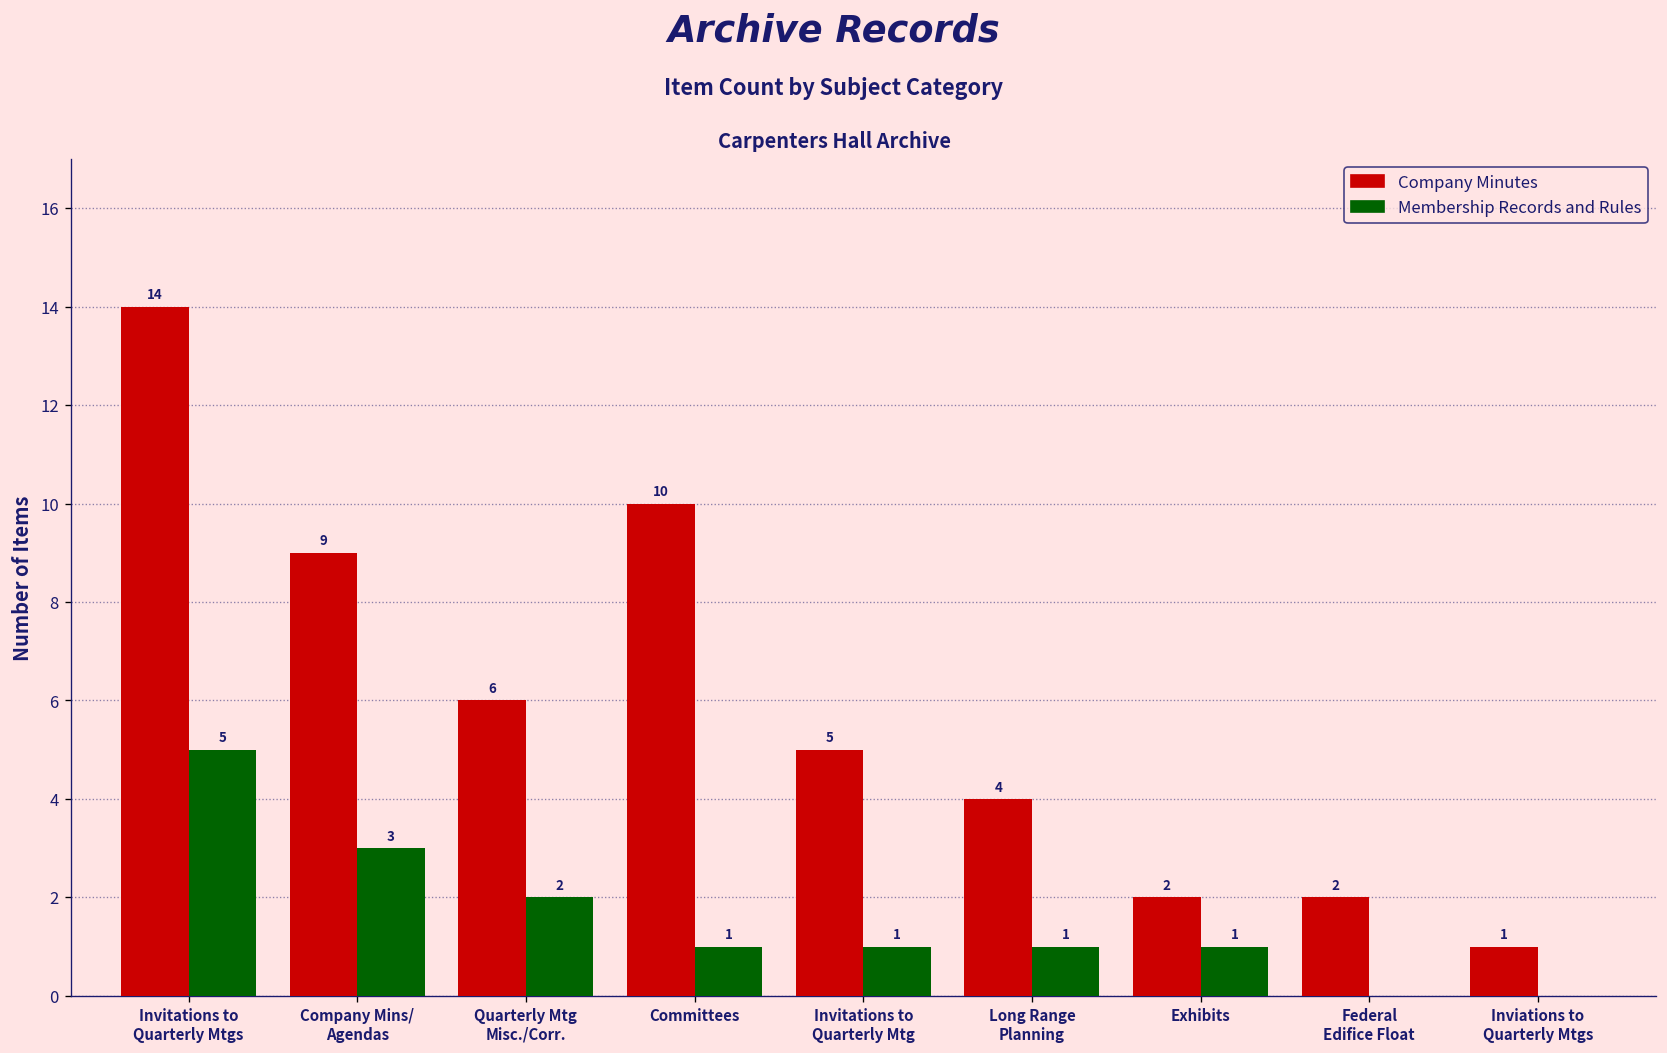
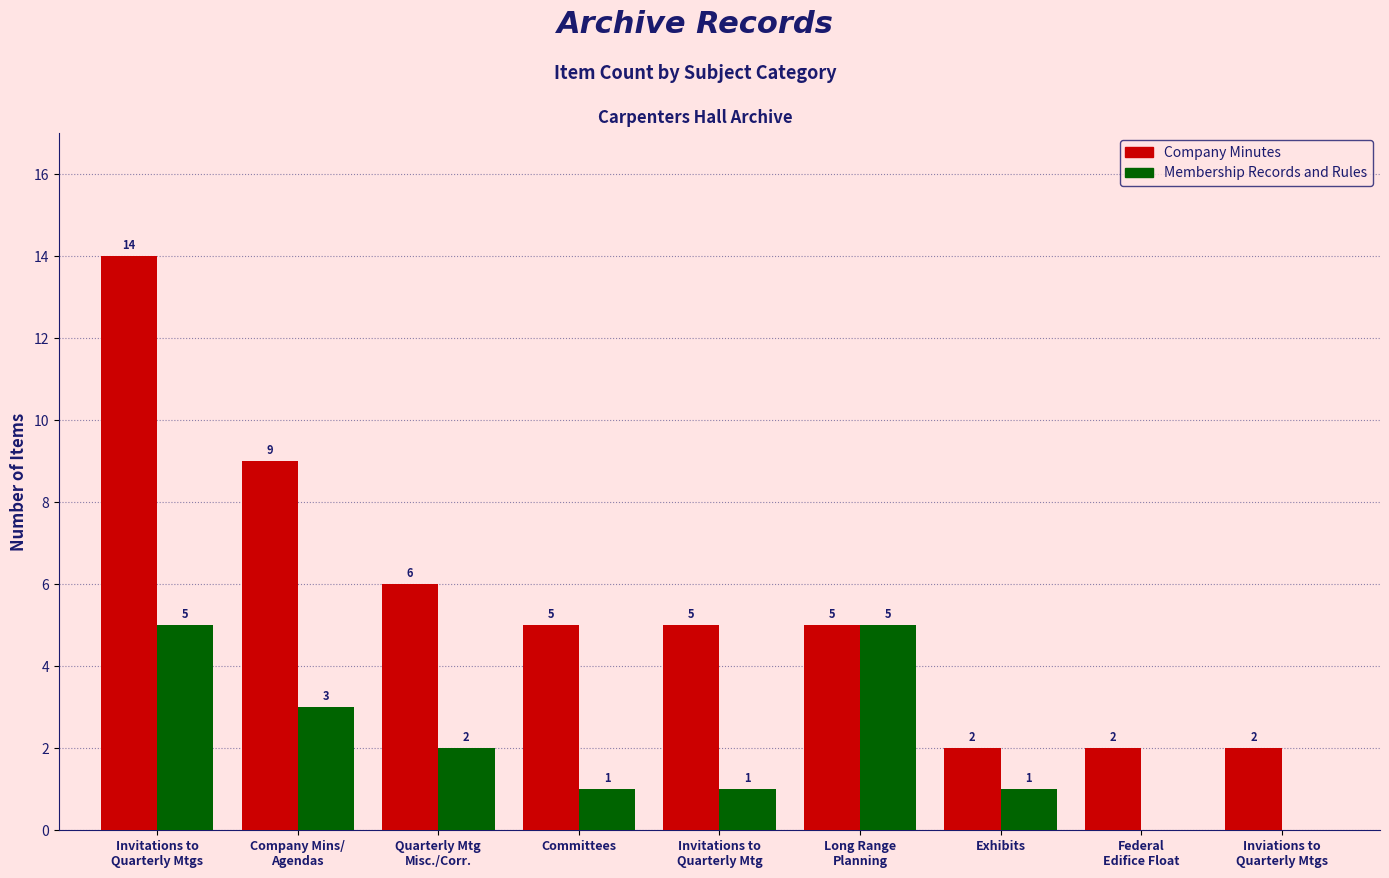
  {
    "Company Minutes": {
      "Invitations to Quarterly Mtgs": 14,
      "Company Mins/ Agendas": 9,
      "Quarterly Mtg Misc./Corr.": 6,
-     "Committees": 10,
+     "Committees": 5,
      "Invitations to Quarterly Mtg": 5,
-     "Long Range Planning": 4,
+     "Long Range Planning": 5,
      "Exhibits": 2,
      "Federal Edifice Float": 2,
-     "Inviations to Quarterly Mtgs": 1
+     "Inviations to Quarterly Mtgs": 2
    },
    "Membership Records and Rules": {
      "Invitations to Quarterly Mtgs": 5,
      "Company Mins/ Agendas": 3,
      "Quarterly Mtg Misc./Corr.": 2,
      "Committees": 1,
      "Invitations to Quarterly Mtg": 1,
-     "Long Range Planning": 1,
+     "Long Range Planning": 5,
      "Exhibits": 1
    }
  }
